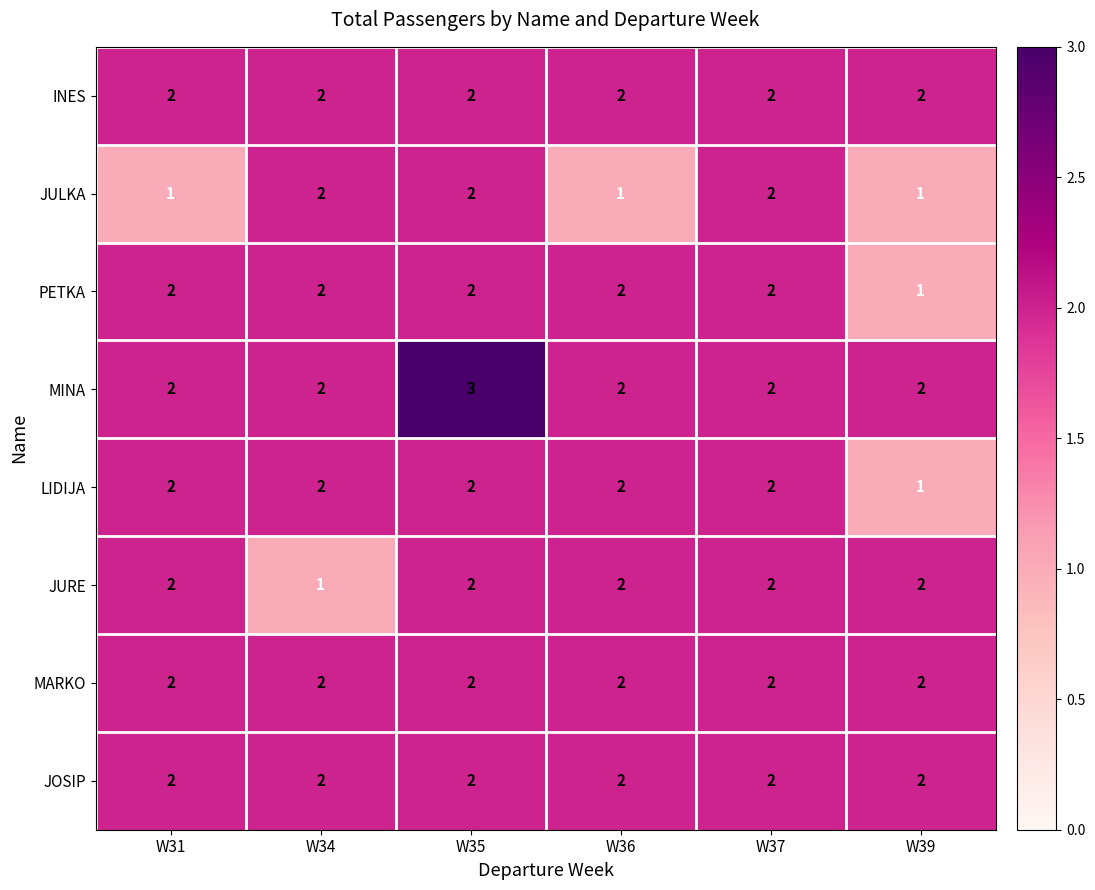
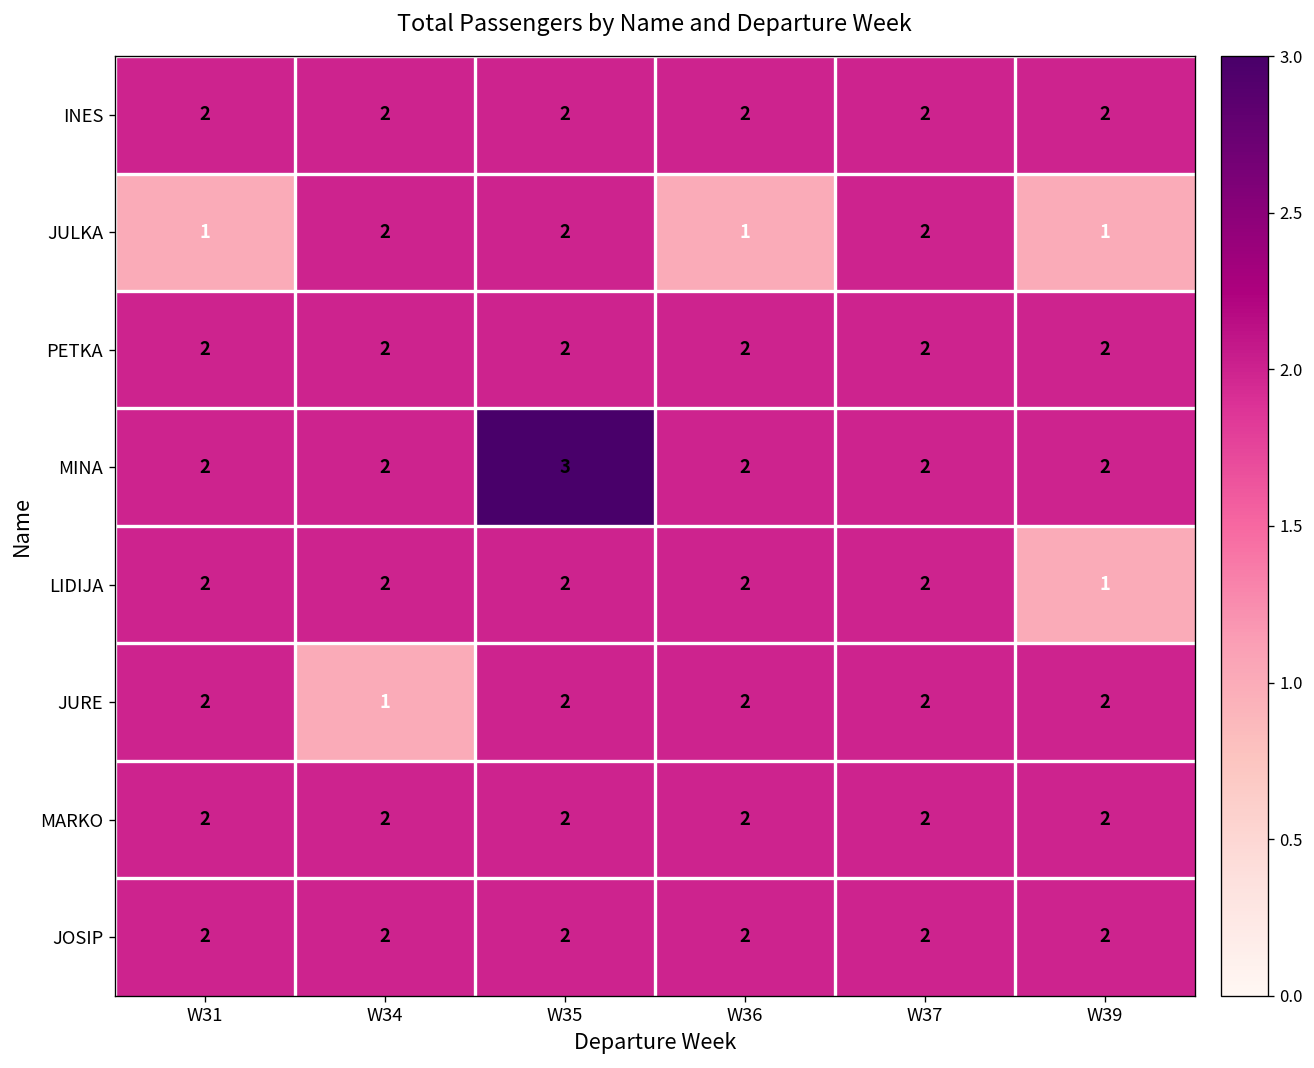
  {
    "INES": {
      "W31": 2,
      "W34": 2,
      "W35": 2,
      "W36": 2,
      "W37": 2,
      "W39": 2
    },
    "JULKA": {
      "W31": 1,
      "W34": 2,
      "W35": 2,
      "W36": 1,
      "W37": 2,
      "W39": 1
    },
    "PETKA": {
      "W31": 2,
      "W34": 2,
      "W35": 2,
      "W36": 2,
      "W37": 2,
-     "W39": 1
+     "W39": 2
    },
    "MINA": {
      "W31": 2,
      "W34": 2,
      "W35": 3,
      "W36": 2,
      "W37": 2,
      "W39": 2
    },
    "LIDIJA": {
      "W31": 2,
      "W34": 2,
      "W35": 2,
      "W36": 2,
      "W37": 2,
      "W39": 1
    },
    "JURE": {
      "W31": 2,
      "W34": 1,
      "W35": 2,
      "W36": 2,
      "W37": 2,
      "W39": 2
    },
    "MARKO": {
      "W31": 2,
      "W34": 2,
      "W35": 2,
      "W36": 2,
      "W37": 2,
      "W39": 2
    },
    "JOSIP": {
      "W31": 2,
      "W34": 2,
      "W35": 2,
      "W36": 2,
      "W37": 2,
      "W39": 2
    }
  }
